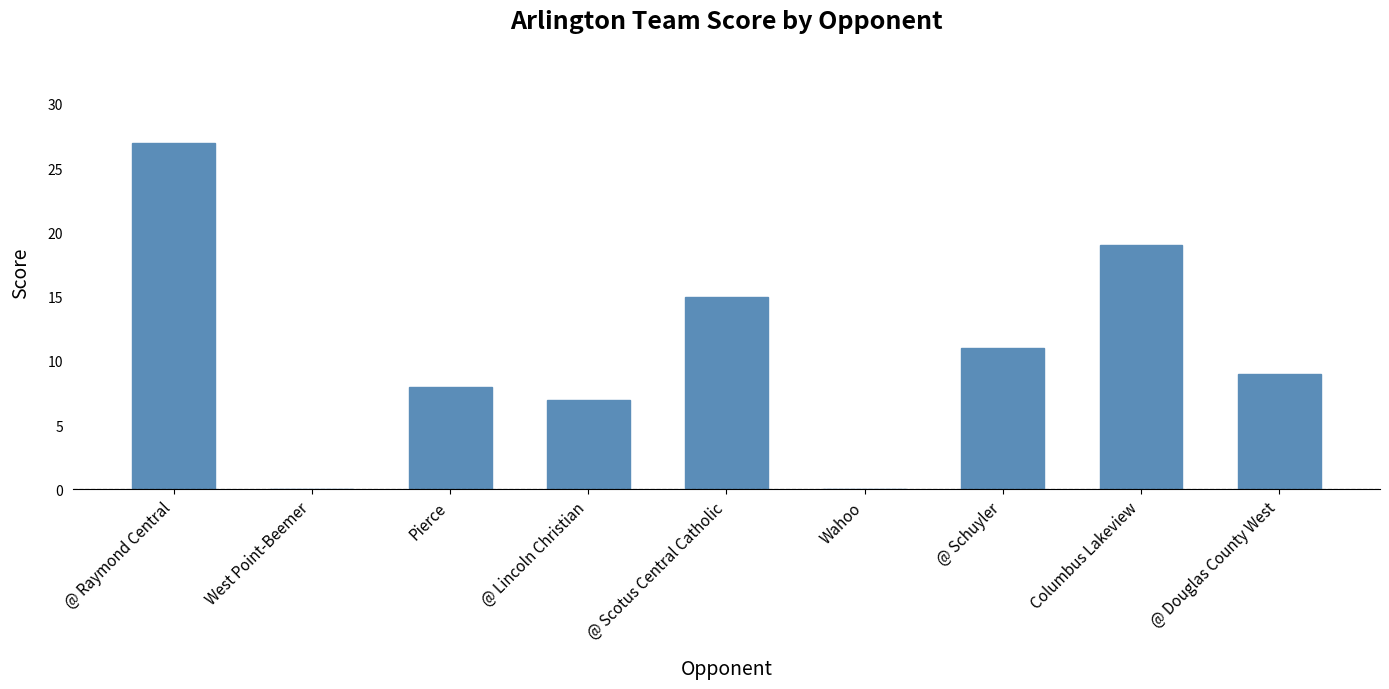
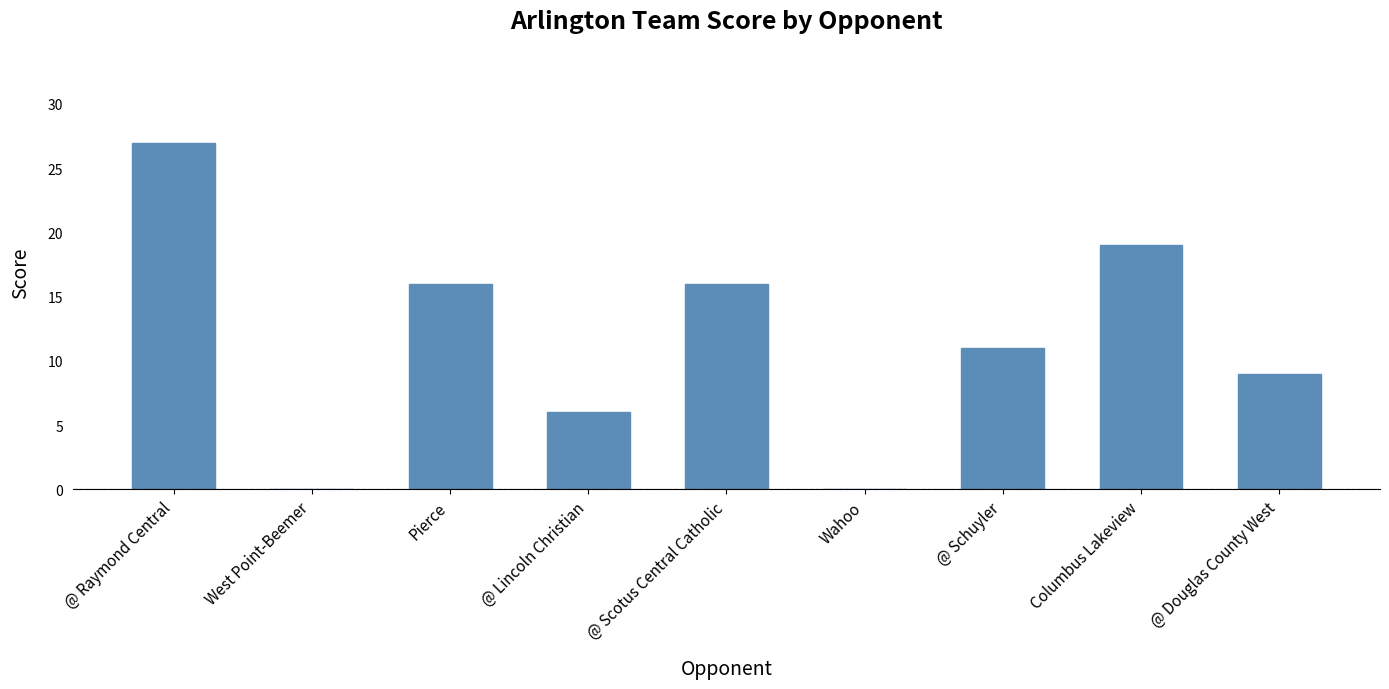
  {
    "@ Raymond Central": 27,
    "West Point-Beemer": 0,
-   "Pierce": 8,
-   "@ Lincoln Christian": 7,
-   "@ Scotus Central Catholic": 15,
+   "Pierce": 16,
+   "@ Lincoln Christian": 6,
+   "@ Scotus Central Catholic": 16,
    "Wahoo": 0,
    "@ Schuyler": 11,
    "Columbus Lakeview": 19,
    "@ Douglas County West": 9
  }
